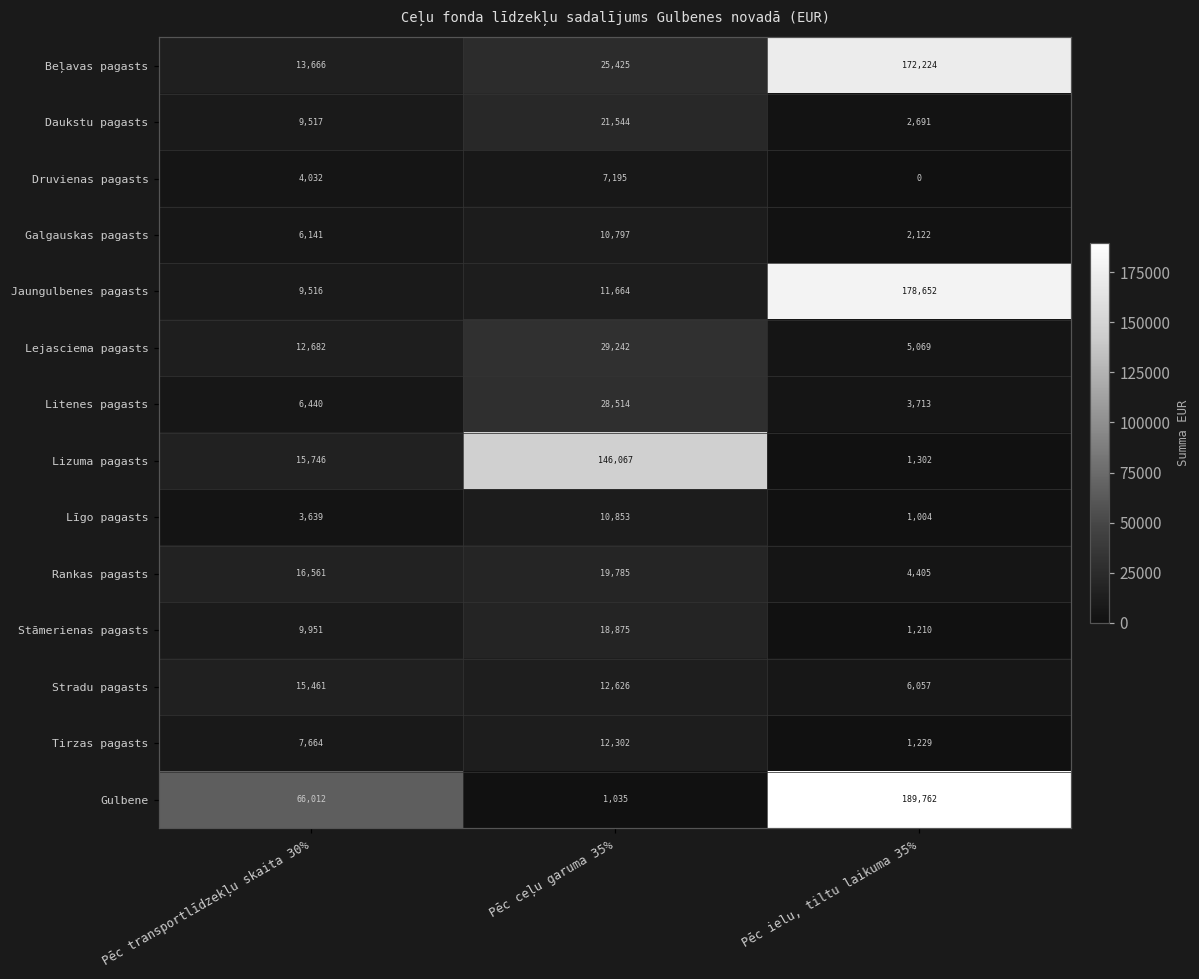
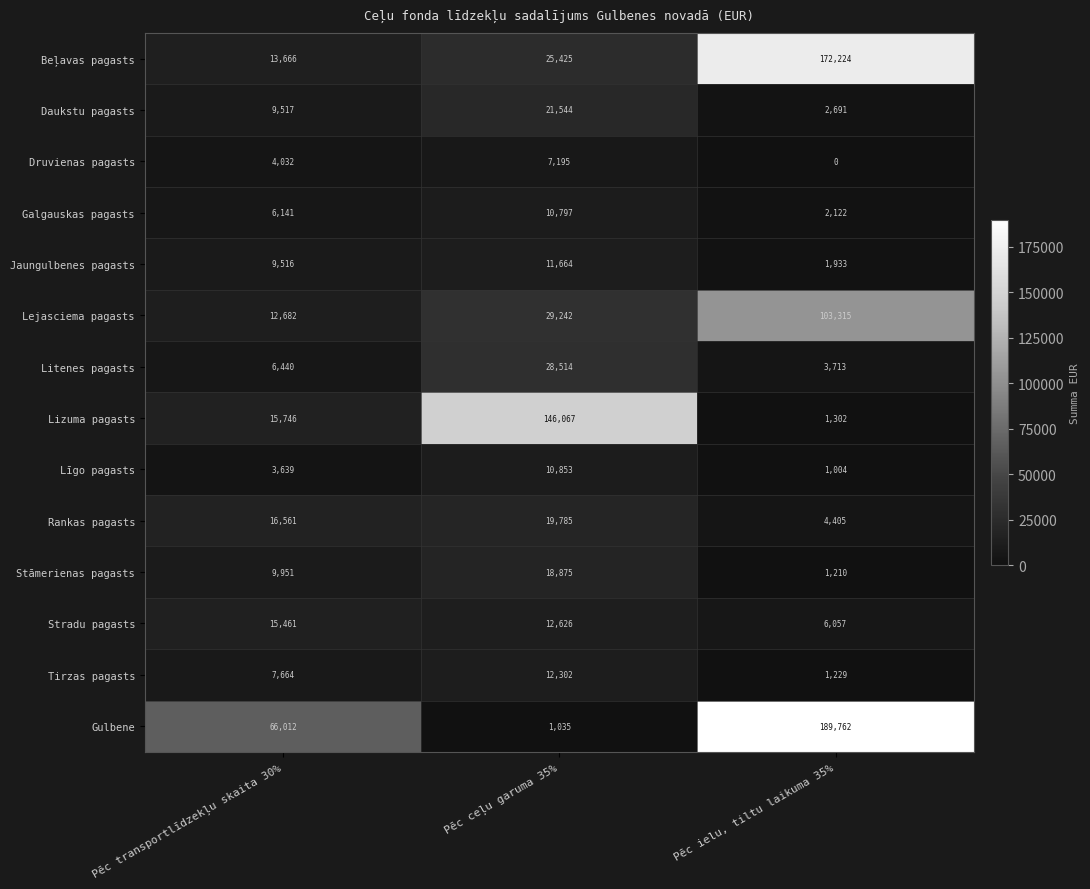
  {
    "Beļavas pagasts": {
      "Pēc transportlīdzekļu skaita 30%": "13,666",
      "Pēc ceļu garuma 35%": "25,425",
      "Pēc ielu, tiltu laikuma 35%": "172,224"
    },
    "Daukstu pagasts": {
      "Pēc transportlīdzekļu skaita 30%": "9,517",
      "Pēc ceļu garuma 35%": "21,544",
      "Pēc ielu, tiltu laikuma 35%": "2,691"
    },
    "Druvienas pagasts": {
      "Pēc transportlīdzekļu skaita 30%": "4,032",
      "Pēc ceļu garuma 35%": "7,195",
      "Pēc ielu, tiltu laikuma 35%": "0"
    },
    "Galgauskas pagasts": {
      "Pēc transportlīdzekļu skaita 30%": "6,141",
      "Pēc ceļu garuma 35%": "10,797",
      "Pēc ielu, tiltu laikuma 35%": "2,122"
    },
    "Jaungulbenes pagasts": {
      "Pēc transportlīdzekļu skaita 30%": "9,516",
      "Pēc ceļu garuma 35%": "11,664",
-     "Pēc ielu, tiltu laikuma 35%": "178,652"
+     "Pēc ielu, tiltu laikuma 35%": "1,933"
    },
    "Lejasciema pagasts": {
      "Pēc transportlīdzekļu skaita 30%": "12,682",
      "Pēc ceļu garuma 35%": "29,242",
-     "Pēc ielu, tiltu laikuma 35%": "5,069"
+     "Pēc ielu, tiltu laikuma 35%": "103,315"
    },
    "Litenes pagasts": {
      "Pēc transportlīdzekļu skaita 30%": "6,440",
      "Pēc ceļu garuma 35%": "28,514",
      "Pēc ielu, tiltu laikuma 35%": "3,713"
    },
    "Lizuma pagasts": {
      "Pēc transportlīdzekļu skaita 30%": "15,746",
      "Pēc ceļu garuma 35%": "146,067",
      "Pēc ielu, tiltu laikuma 35%": "1,302"
    },
    "Līgo pagasts": {
      "Pēc transportlīdzekļu skaita 30%": "3,639",
      "Pēc ceļu garuma 35%": "10,853",
      "Pēc ielu, tiltu laikuma 35%": "1,004"
    },
    "Rankas pagasts": {
      "Pēc transportlīdzekļu skaita 30%": "16,561",
      "Pēc ceļu garuma 35%": "19,785",
      "Pēc ielu, tiltu laikuma 35%": "4,405"
    },
    "Stāmerienas pagasts": {
      "Pēc transportlīdzekļu skaita 30%": "9,951",
      "Pēc ceļu garuma 35%": "18,875",
      "Pēc ielu, tiltu laikuma 35%": "1,210"
    },
    "Stradu pagasts": {
      "Pēc transportlīdzekļu skaita 30%": "15,461",
      "Pēc ceļu garuma 35%": "12,626",
      "Pēc ielu, tiltu laikuma 35%": "6,057"
    },
    "Tirzas pagasts": {
      "Pēc transportlīdzekļu skaita 30%": "7,664",
      "Pēc ceļu garuma 35%": "12,302",
      "Pēc ielu, tiltu laikuma 35%": "1,229"
    },
    "Gulbene": {
      "Pēc transportlīdzekļu skaita 30%": "66,012",
      "Pēc ceļu garuma 35%": "1,035",
      "Pēc ielu, tiltu laikuma 35%": "189,762"
    }
  }
